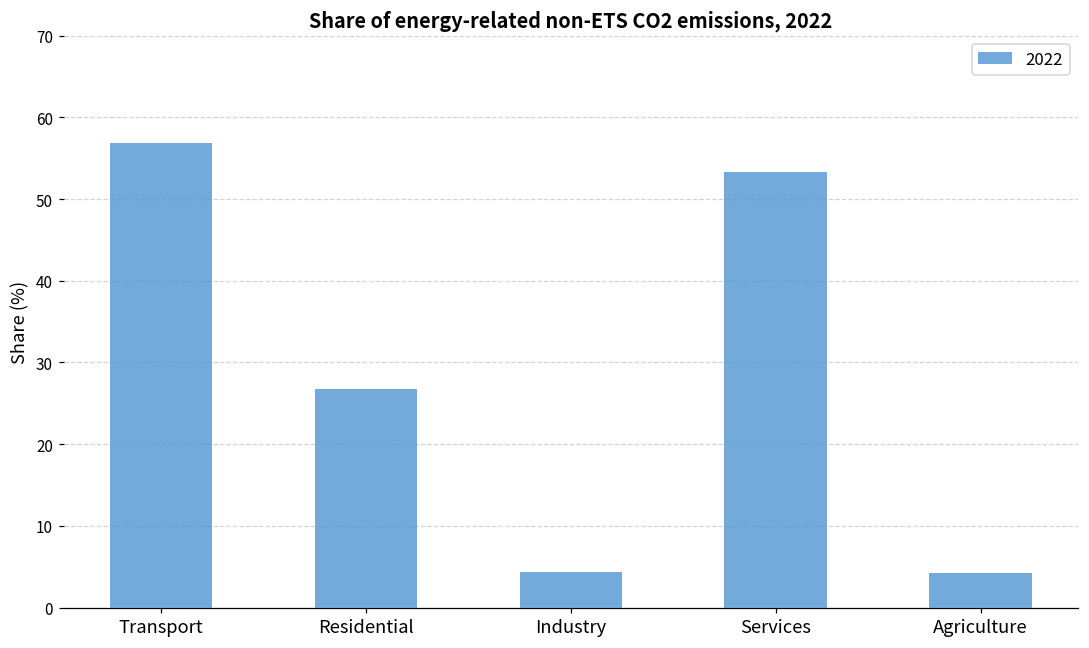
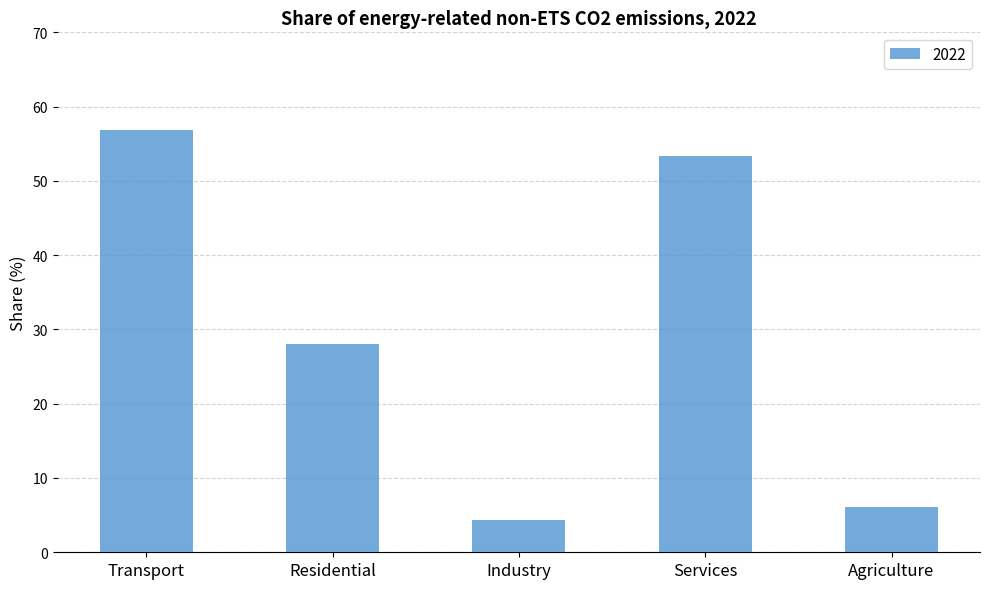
  {
    "Transport": 57,
-   "Residential": 27,
+   "Residential": 28,
    "Industry": 4,
    "Services": 53,
-   "Agriculture": 4
+   "Agriculture": 6
  }
